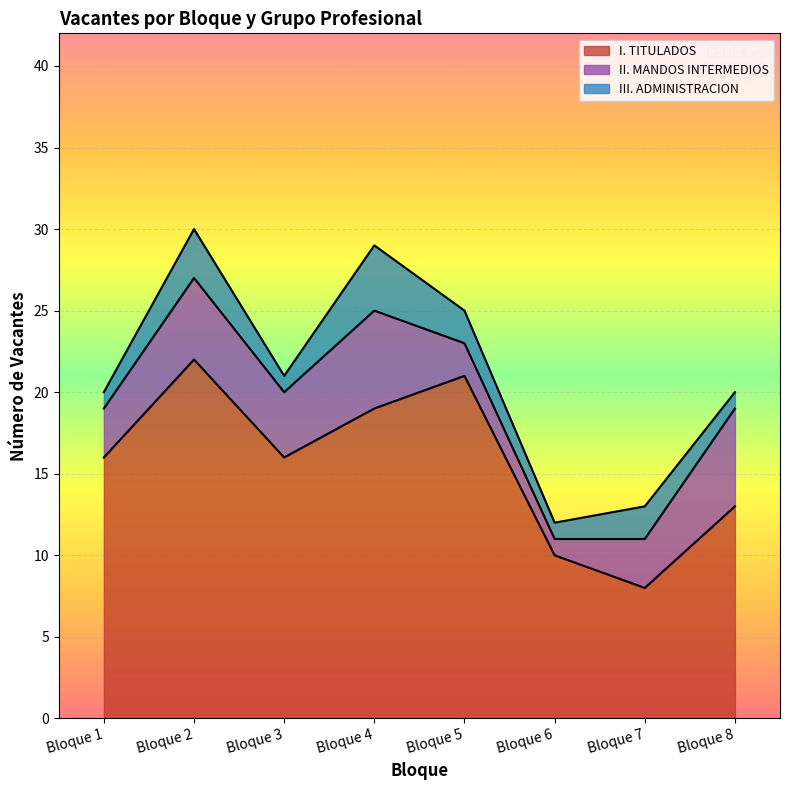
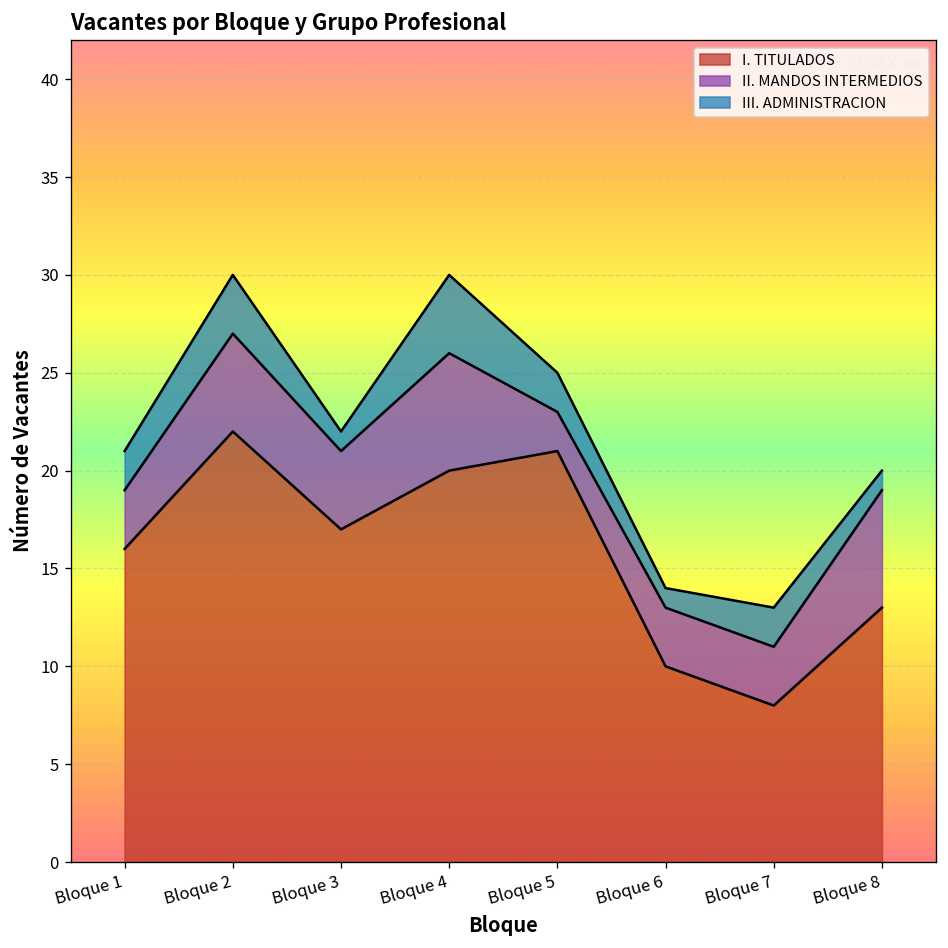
  {
    "I. TITULADOS": {
      "Bloque 1": 16,
      "Bloque 2": 22,
-     "Bloque 3": 16,
-     "Bloque 4": 19,
+     "Bloque 3": 17,
+     "Bloque 4": 20,
      "Bloque 5": 21,
      "Bloque 6": 10,
      "Bloque 7": 8,
      "Bloque 8": 13
    },
    "II. MANDOS INTERMEDIOS": {
      "Bloque 1": 3,
      "Bloque 2": 5,
      "Bloque 3": 4,
      "Bloque 4": 6,
      "Bloque 5": 2,
-     "Bloque 6": 1,
+     "Bloque 6": 3,
      "Bloque 7": 3,
      "Bloque 8": 6
    },
    "III. ADMINISTRACION": {
-     "Bloque 1": 1,
+     "Bloque 1": 2,
      "Bloque 2": 3,
      "Bloque 3": 1,
      "Bloque 4": 4,
      "Bloque 5": 2,
      "Bloque 6": 1,
      "Bloque 7": 2,
      "Bloque 8": 1
    }
  }
